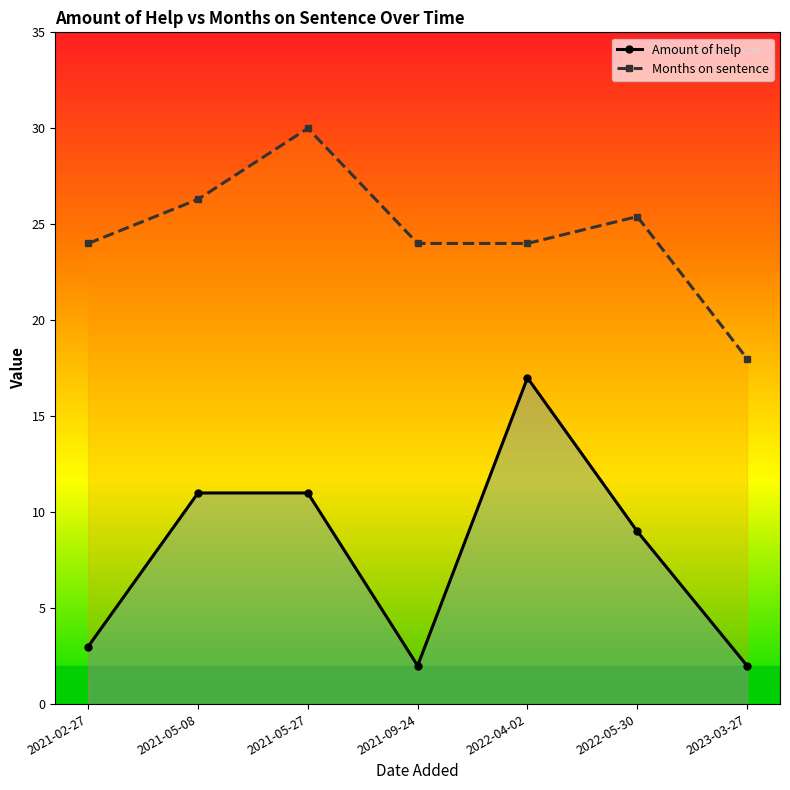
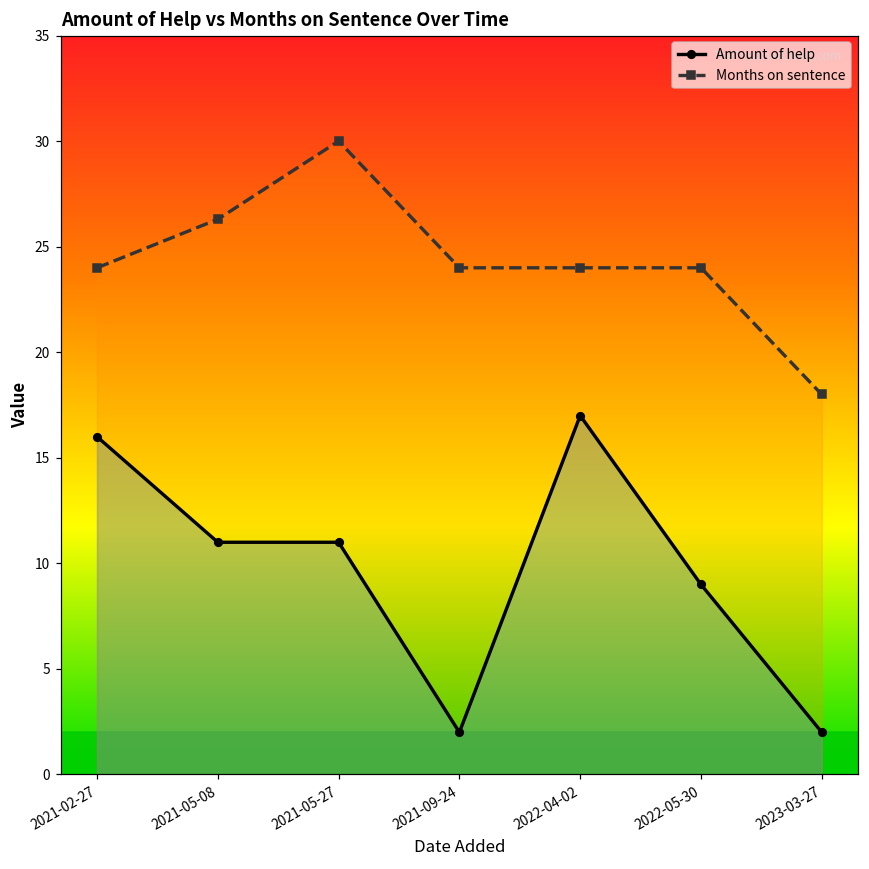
  {
    "Amount of help": {
-     "2021-02-27": 3,
+     "2021-02-27": 16,
      "2021-05-08": 11,
      "2021-05-27": 11,
      "2022-04-02": 17,
      "2022-05-30": 9
    },
    "Months on sentence": {
      "2021-02-27": 24.0,
      "2021-05-08": 26.3,
      "2021-05-27": 30.0,
      "2021-09-24": 24.0,
      "2022-04-02": 24.0,
-     "2022-05-30": 25.4,
+     "2022-05-30": 24.0,
      "2023-03-27": 18.0
    }
  }
